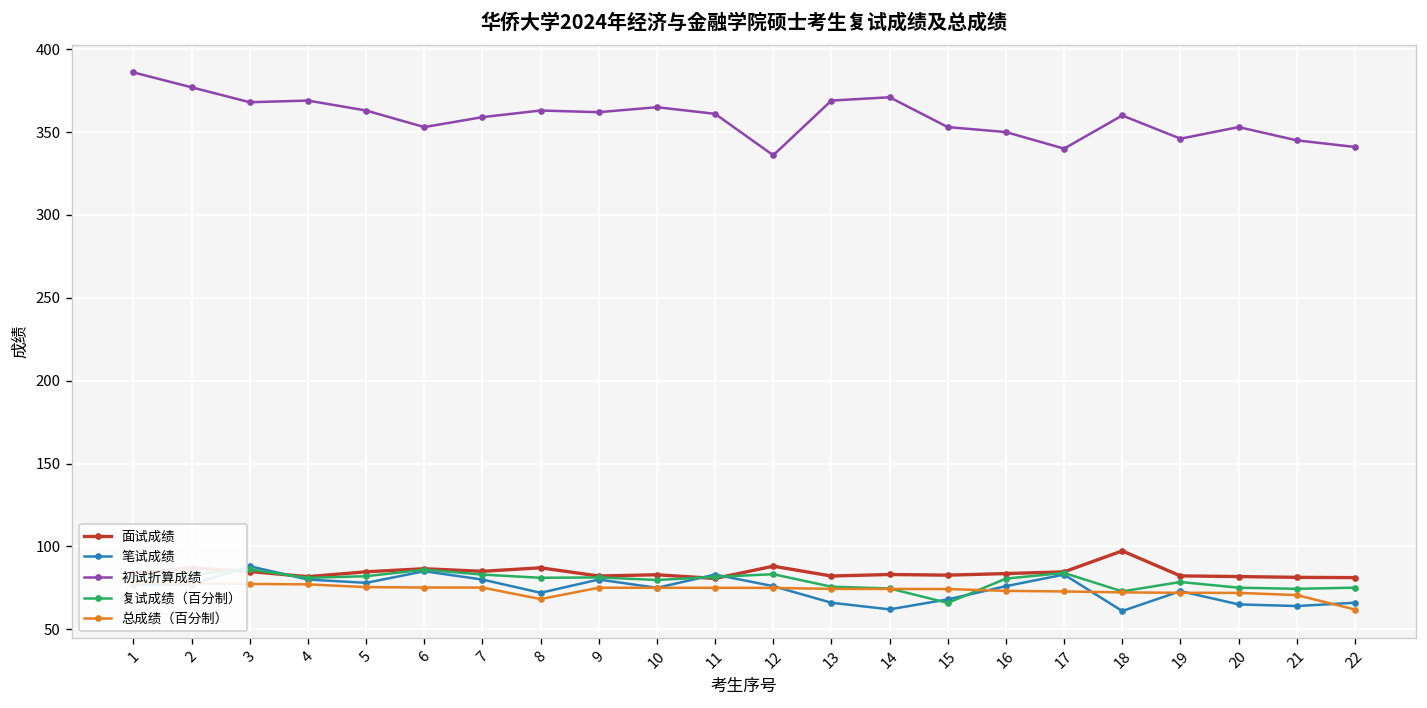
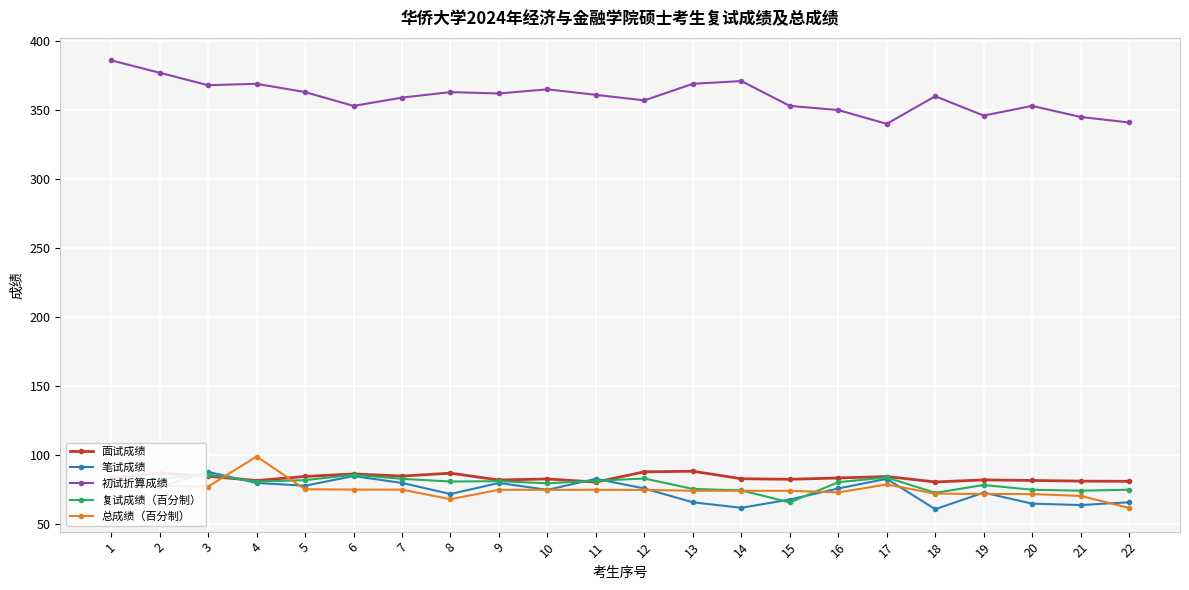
  {
    "面试成绩": {
      "5": 85,
      "7": 85,
      "8": 87,
      "10": 83,
      "12": 88,
-     "13": 82,
+     "13": 88,
      "14": 83,
      "15": 83,
      "16": 84,
-     "18": 97,
+     "18": 81,
      "19": 82,
      "20": 82,
      "21": 81,
      "22": 81
    },
    "笔试成绩": {
      "3": 88,
      "5": 78,
      "7": 80,
      "8": 72,
      "13": 66,
      "14": 62,
      "15": 68,
      "16": 76,
      "18": 61,
      "20": 65,
      "21": 64,
      "22": 66
    },
    "初试折算成绩": {
      "1": 386,
      "2": 377,
      "3": 368,
      "4": 369,
      "5": 363,
      "6": 353,
      "7": 359,
      "8": 363,
      "9": 362,
      "10": 365,
      "11": 361,
-     "12": 336,
+     "12": 357,
      "13": 369,
      "14": 371,
      "15": 353,
      "16": 350,
      "17": 340,
      "18": 360,
      "19": 346,
      "20": 353,
      "21": 345,
      "22": 341
    },
    "复试成绩（百分制）": {
      "5": 82,
      "7": 83,
      "8": 81,
      "10": 80,
      "12": 83,
      "15": 66,
      "16": 81,
      "19": 79,
      "20": 75,
      "21": 74,
      "22": 75
    },
    "总成绩（百分制）": {
      "3": 77,
-     "4": 77,
+     "4": 99,
      "5": 75,
      "6": 75,
      "7": 75,
      "8": 68,
      "9": 75,
      "11": 75,
      "15": 74,
      "16": 73,
-     "17": 73,
+     "17": 79,
      "20": 72,
      "21": 71,
      "22": 62
    }
  }
